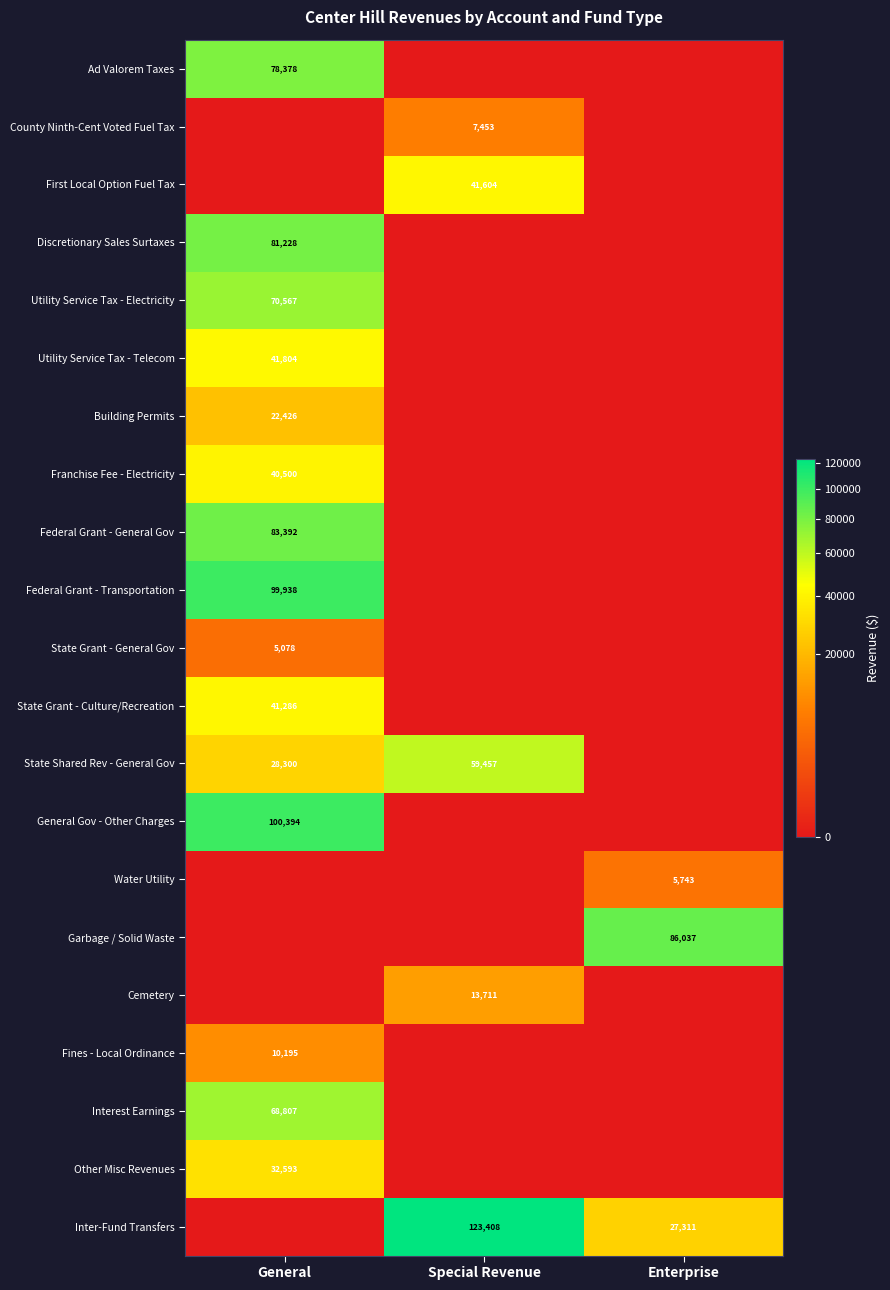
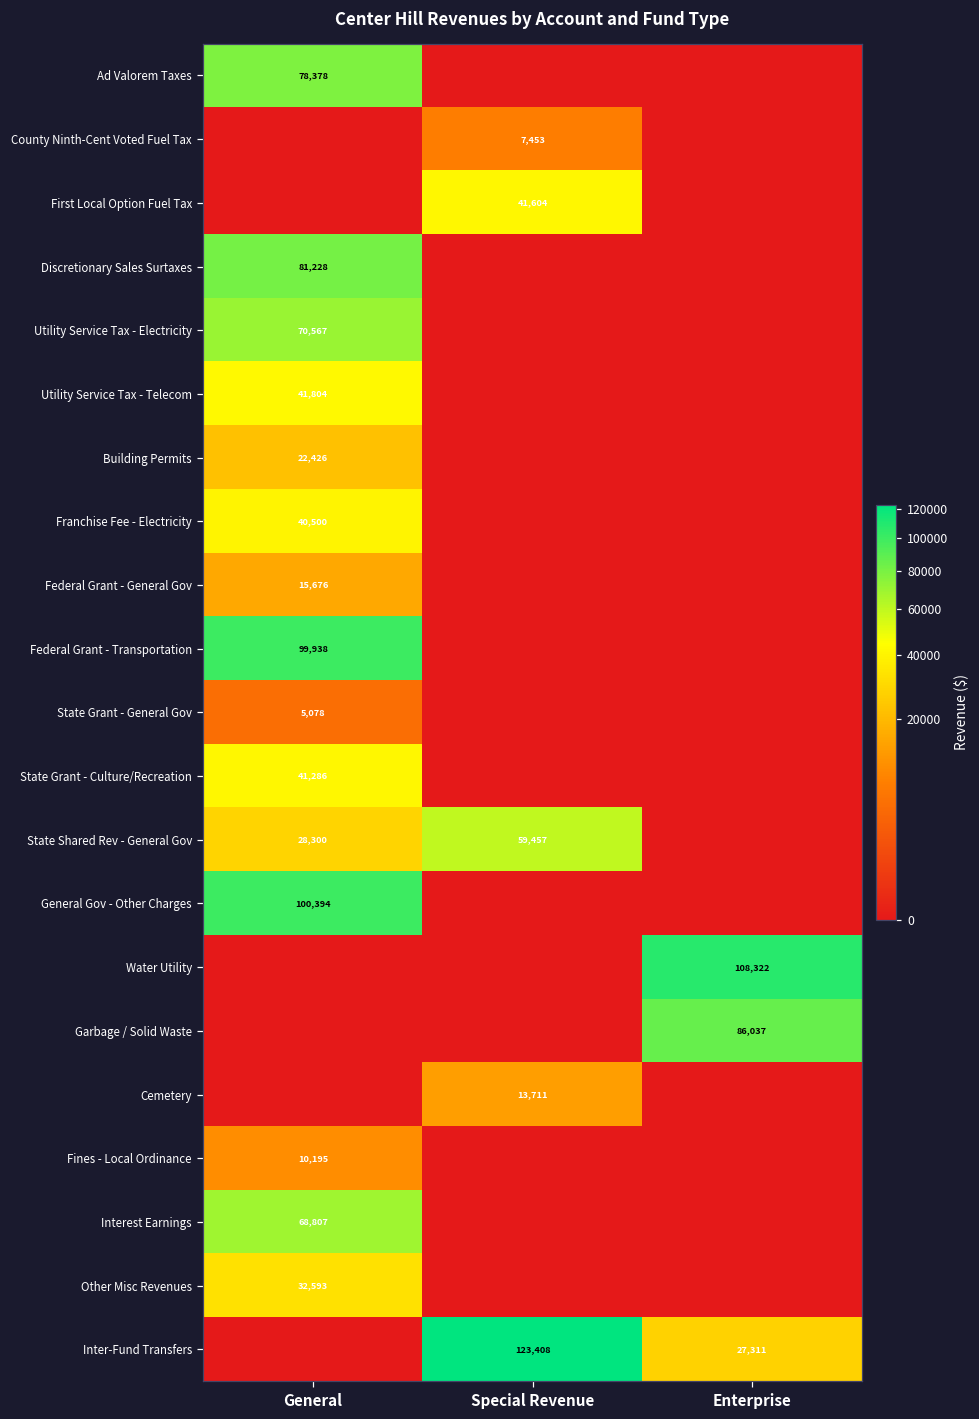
  {
    "Ad Valorem Taxes": {
      "General": "78,378"
    },
    "County Ninth-Cent Voted Fuel Tax": {
      "Special Revenue": "7,453"
    },
    "First Local Option Fuel Tax": {
      "Special Revenue": "41,604"
    },
    "Discretionary Sales Surtaxes": {
      "General": "81,228"
    },
    "Utility Service Tax - Electricity": {
      "General": "70,567"
    },
    "Utility Service Tax - Telecom": {
      "General": "41,804"
    },
    "Building Permits": {
      "General": "22,426"
    },
    "Franchise Fee - Electricity": {
      "General": "40,500"
    },
    "Federal Grant - General Gov": {
-     "General": "83,392"
+     "General": "15,676"
    },
    "Federal Grant - Transportation": {
      "General": "99,938"
    },
    "State Grant - General Gov": {
      "General": "5,078"
    },
    "State Grant - Culture/Recreation": {
      "General": "41,286"
    },
    "State Shared Rev - General Gov": {
      "General": "28,300",
      "Special Revenue": "59,457"
    },
    "General Gov - Other Charges": {
      "General": "100,394"
    },
    "Water Utility": {
-     "Enterprise": "5,743"
+     "Enterprise": "108,322"
    },
    "Garbage / Solid Waste": {
      "Enterprise": "86,037"
    },
    "Cemetery": {
      "Special Revenue": "13,711"
    },
    "Fines - Local Ordinance": {
      "General": "10,195"
    },
    "Interest Earnings": {
      "General": "68,807"
    },
    "Other Misc Revenues": {
      "General": "32,593"
    },
    "Inter-Fund Transfers": {
      "Special Revenue": "123,408",
      "Enterprise": "27,311"
    }
  }
